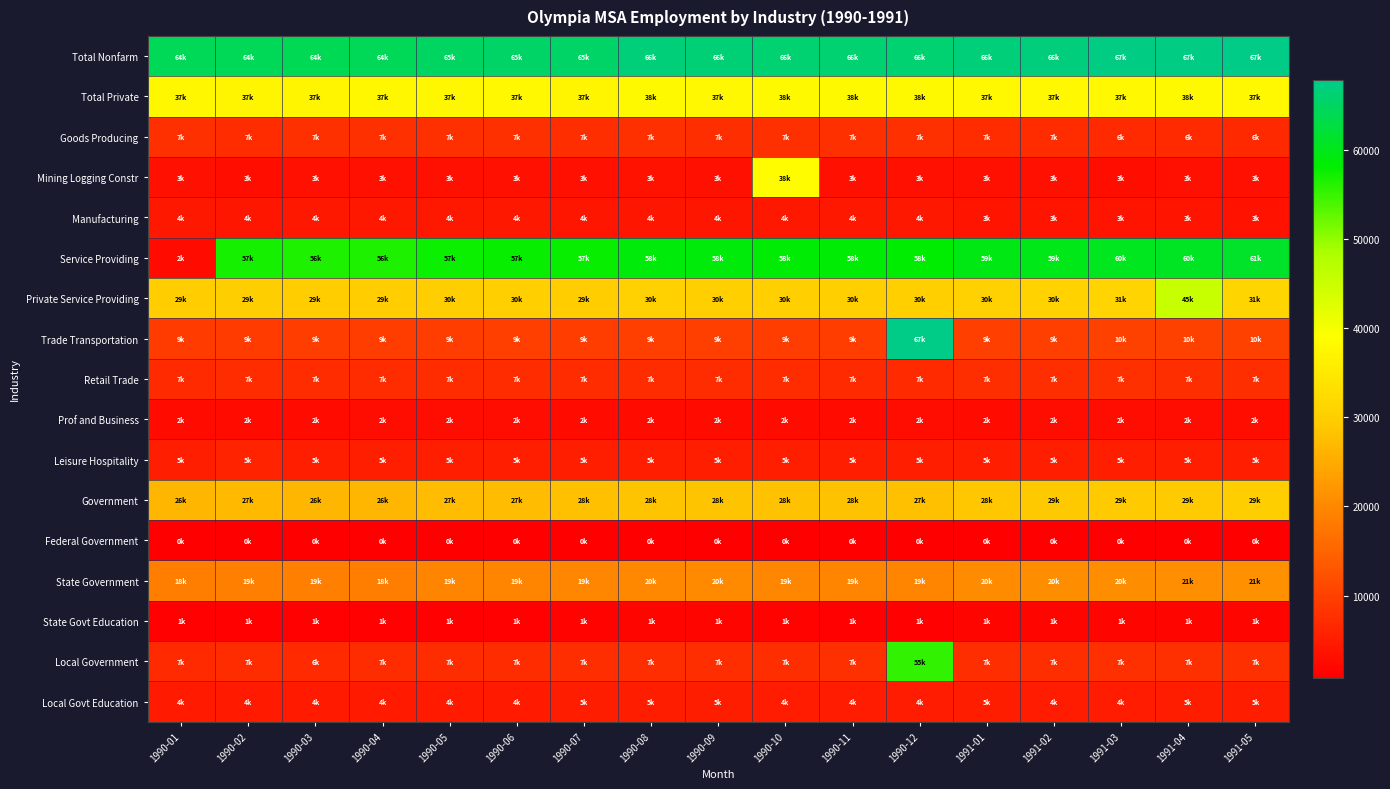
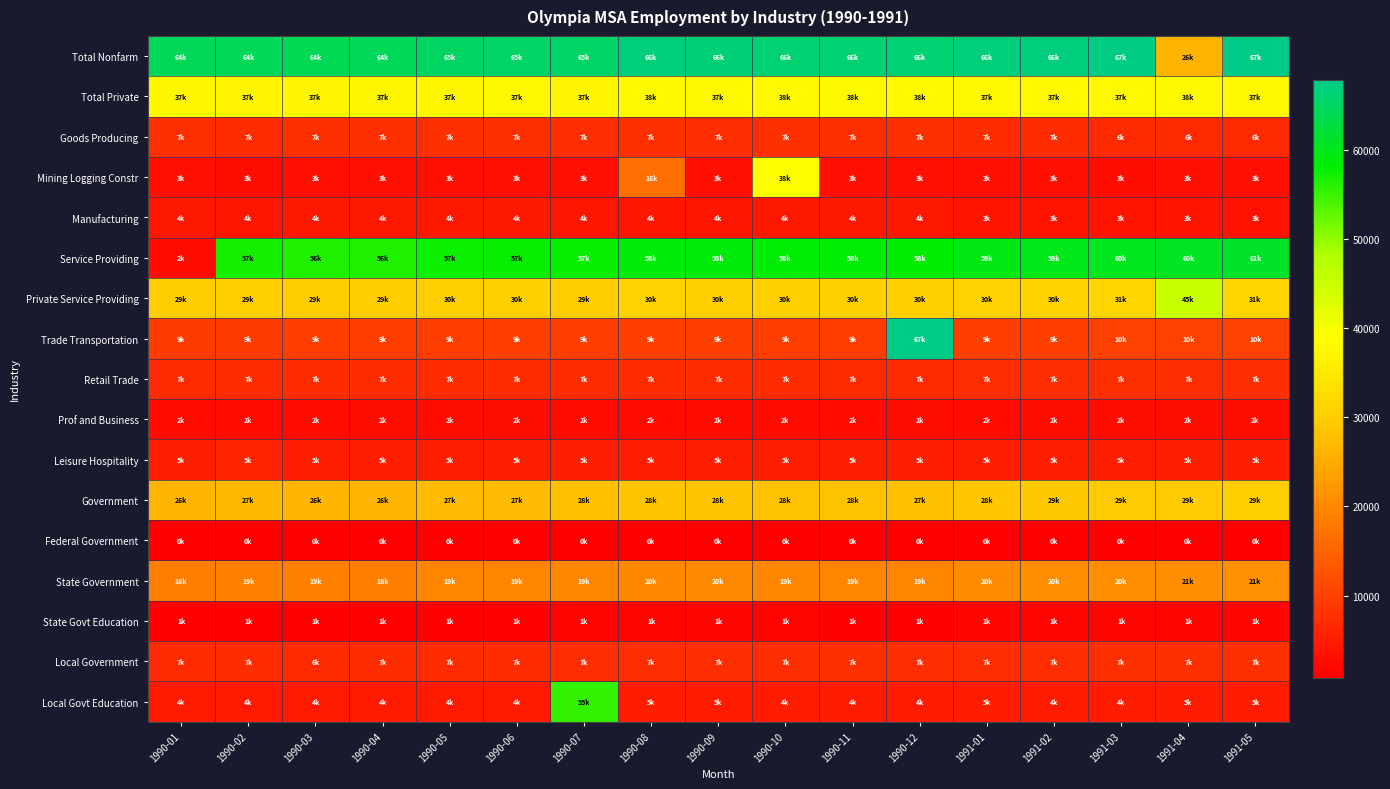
  {
    "Total Nonfarm": {
      "1990-01": "64k",
      "1990-02": "64k",
      "1990-03": "64k",
      "1990-04": "64k",
      "1990-05": "65k",
      "1990-06": "65k",
      "1990-07": "65k",
      "1990-08": "66k",
      "1990-09": "66k",
      "1990-10": "66k",
      "1990-11": "66k",
      "1990-12": "66k",
      "1991-01": "66k",
      "1991-02": "66k",
      "1991-03": "67k",
-     "1991-04": "67k",
+     "1991-04": "26k",
      "1991-05": "67k"
    },
    "Mining Logging Constr": {
      "1990-01": "3k",
      "1990-02": "3k",
      "1990-03": "3k",
      "1990-04": "3k",
      "1990-05": "3k",
      "1990-06": "3k",
      "1990-07": "3k",
-     "1990-08": "3k",
+     "1990-08": "16k",
      "1990-09": "3k",
      "1990-10": "38k",
      "1990-11": "3k",
      "1990-12": "3k",
      "1991-01": "3k",
      "1991-02": "3k",
      "1991-03": "3k",
      "1991-04": "3k",
      "1991-05": "3k"
    },
    "Local Government": {
      "1990-01": "7k",
      "1990-02": "7k",
      "1990-03": "6k",
      "1990-04": "7k",
      "1990-05": "7k",
      "1990-06": "7k",
      "1990-07": "7k",
      "1990-08": "7k",
      "1990-09": "7k",
      "1990-10": "7k",
      "1990-11": "7k",
-     "1990-12": "55k",
+     "1990-12": "7k",
      "1991-01": "7k",
      "1991-02": "7k",
      "1991-03": "7k",
      "1991-04": "7k",
      "1991-05": "7k"
    },
    "Local Govt Education": {
      "1990-01": "4k",
      "1990-02": "4k",
      "1990-03": "4k",
      "1990-04": "4k",
      "1990-05": "4k",
      "1990-06": "4k",
-     "1990-07": "5k",
+     "1990-07": "55k",
      "1990-08": "5k",
      "1990-09": "5k",
      "1990-10": "4k",
      "1990-11": "4k",
      "1990-12": "4k",
      "1991-01": "5k",
      "1991-02": "4k",
      "1991-03": "4k",
      "1991-04": "5k",
      "1991-05": "5k"
    }
  }
